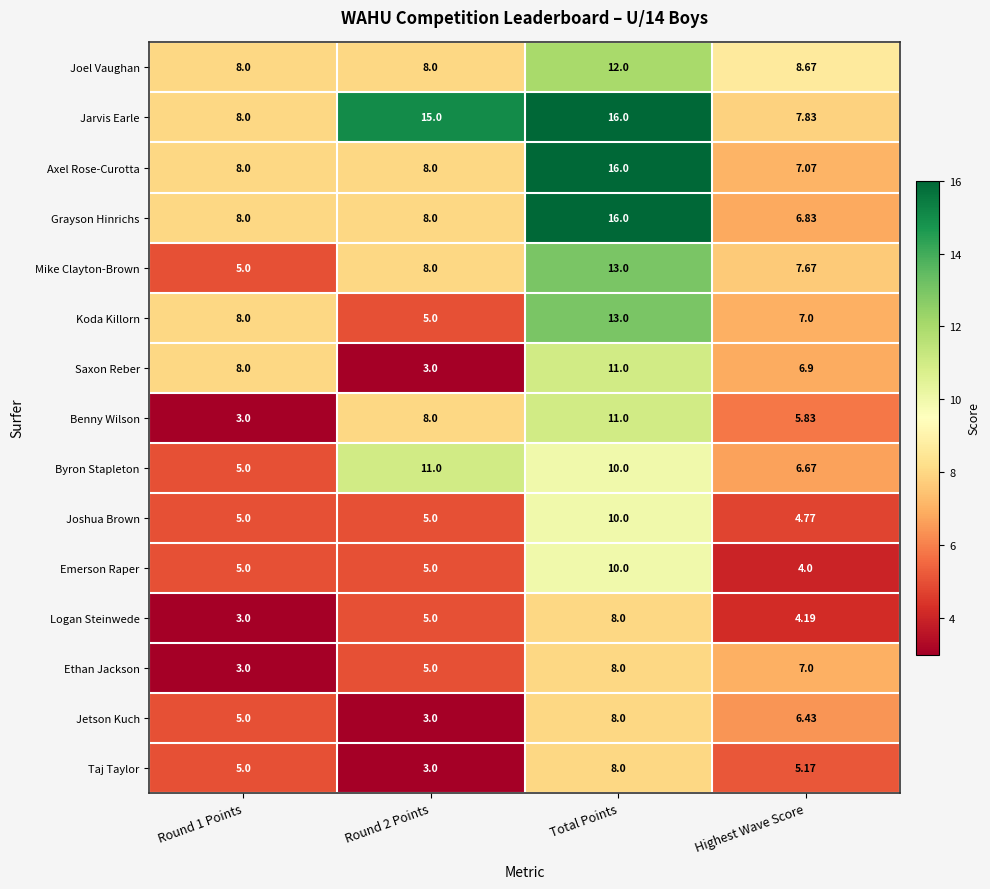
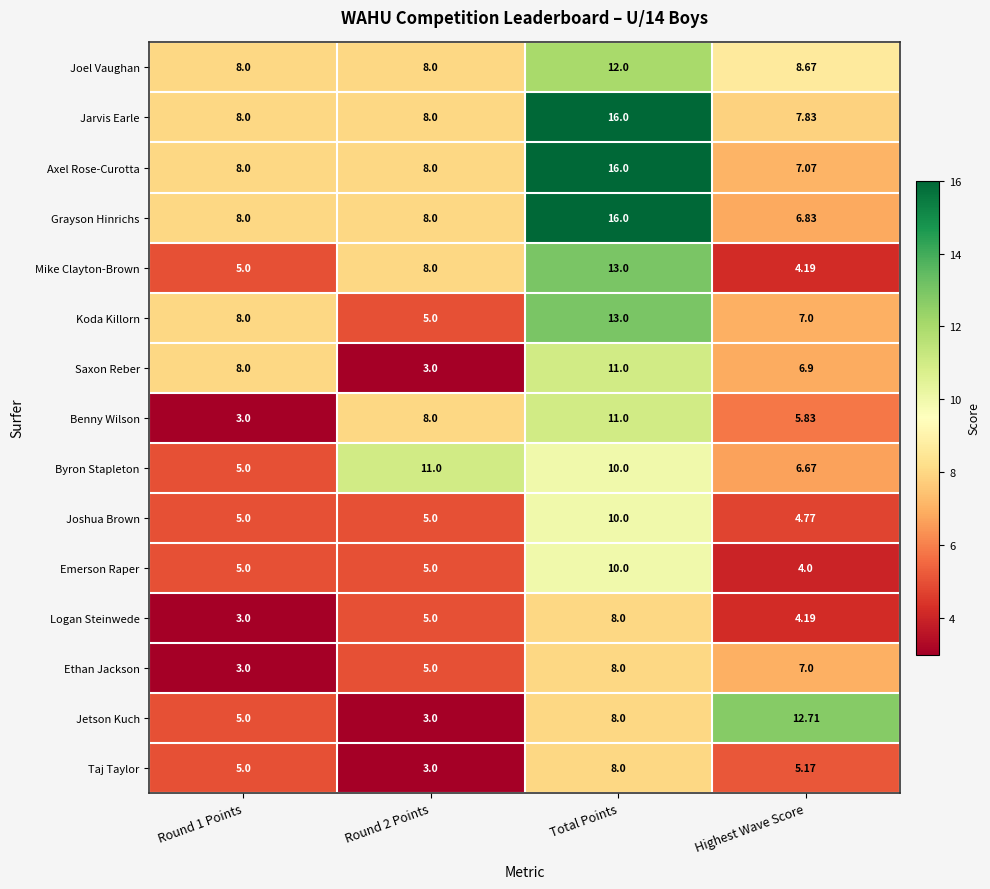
  {
    "Joel Vaughan": {
      "Round 1 Points": 8.0,
      "Round 2 Points": 8.0,
      "Total Points": 12.0,
      "Highest Wave Score": 8.67
    },
    "Jarvis Earle": {
      "Round 1 Points": 8.0,
-     "Round 2 Points": 15.0,
+     "Round 2 Points": 8.0,
      "Total Points": 16.0,
      "Highest Wave Score": 7.83
    },
    "Axel Rose-Curotta": {
      "Round 1 Points": 8.0,
      "Round 2 Points": 8.0,
      "Total Points": 16.0,
      "Highest Wave Score": 7.07
    },
    "Grayson Hinrichs": {
      "Round 1 Points": 8.0,
      "Round 2 Points": 8.0,
      "Total Points": 16.0,
      "Highest Wave Score": 6.83
    },
    "Mike Clayton-Brown": {
      "Round 1 Points": 5.0,
      "Round 2 Points": 8.0,
      "Total Points": 13.0,
-     "Highest Wave Score": 7.67
+     "Highest Wave Score": 4.19
    },
    "Koda Killorn": {
      "Round 1 Points": 8.0,
      "Round 2 Points": 5.0,
      "Total Points": 13.0,
      "Highest Wave Score": 7.0
    },
    "Saxon Reber": {
      "Round 1 Points": 8.0,
      "Round 2 Points": 3.0,
      "Total Points": 11.0,
      "Highest Wave Score": 6.9
    },
    "Benny Wilson": {
      "Round 1 Points": 3.0,
      "Round 2 Points": 8.0,
      "Total Points": 11.0,
      "Highest Wave Score": 5.83
    },
    "Byron Stapleton": {
      "Round 1 Points": 5.0,
      "Round 2 Points": 11.0,
      "Total Points": 10.0,
      "Highest Wave Score": 6.67
    },
    "Joshua Brown": {
      "Round 1 Points": 5.0,
      "Round 2 Points": 5.0,
      "Total Points": 10.0,
      "Highest Wave Score": 4.77
    },
    "Emerson Raper": {
      "Round 1 Points": 5.0,
      "Round 2 Points": 5.0,
      "Total Points": 10.0,
      "Highest Wave Score": 4.0
    },
    "Logan Steinwede": {
      "Round 1 Points": 3.0,
      "Round 2 Points": 5.0,
      "Total Points": 8.0,
      "Highest Wave Score": 4.19
    },
    "Ethan Jackson": {
      "Round 1 Points": 3.0,
      "Round 2 Points": 5.0,
      "Total Points": 8.0,
      "Highest Wave Score": 7.0
    },
    "Jetson Kuch": {
      "Round 1 Points": 5.0,
      "Round 2 Points": 3.0,
      "Total Points": 8.0,
-     "Highest Wave Score": 6.43
+     "Highest Wave Score": 12.71
    },
    "Taj Taylor": {
      "Round 1 Points": 5.0,
      "Round 2 Points": 3.0,
      "Total Points": 8.0,
      "Highest Wave Score": 5.17
    }
  }
